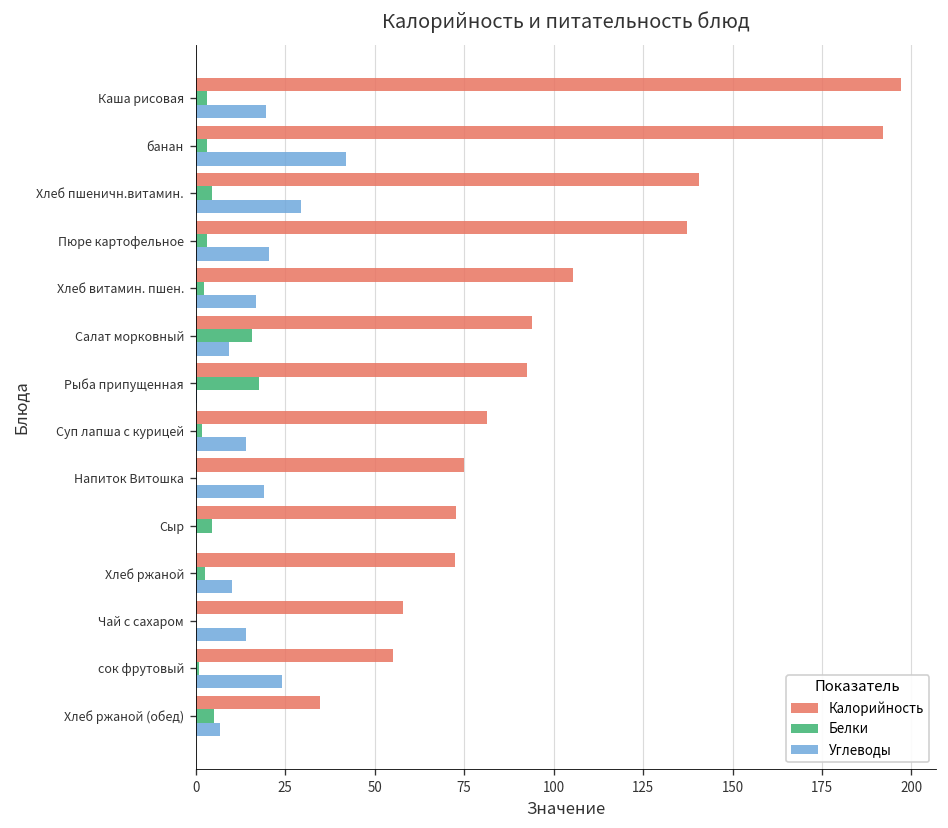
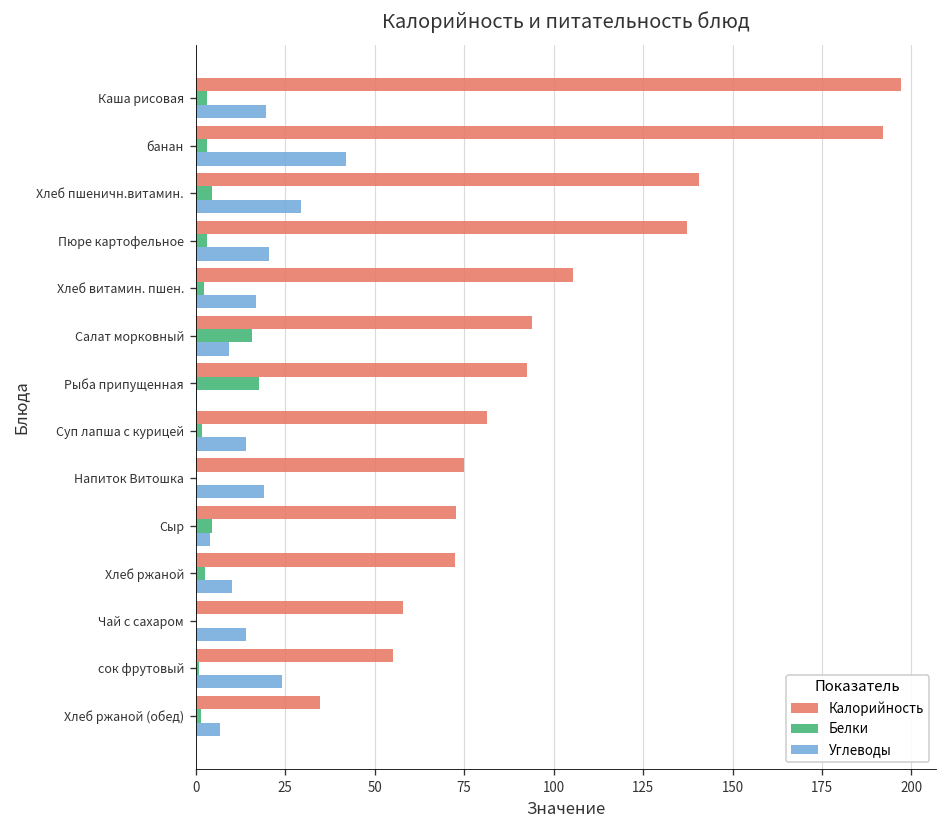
  {
    "Калорийность": {
      "Каша рисовая": 197,
      "банан": 192,
      "Хлеб пшеничн.витамин.": 141,
      "Пюре картофельное": 137,
      "Хлеб витамин. пшен.": 106,
      "Салат морковный": 94,
      "Рыба припущенная": 93,
      "Суп лапша с курицей": 82,
      "Напиток Витошка": 75,
      "Сыр": 73,
      "Хлеб ржаной": 72,
      "Чай с сахаром": 58,
      "сок фрутовый": 55,
      "Хлеб ржаной (обед)": 35
    },
    "Белки": {
      "Каша рисовая": 3,
      "банан": 3,
      "Хлеб пшеничн.витамин.": 5,
      "Пюре картофельное": 3,
      "Хлеб витамин. пшен.": 2,
      "Салат морковный": 16,
      "Рыба припущенная": 18,
      "Суп лапша с курицей": 2,
      "Напиток Витошка": 0,
      "Сыр": 5,
      "Хлеб ржаной": 3,
-     "Хлеб ржаной (обед)": 5
+     "Хлеб ржаной (обед)": 1
    },
    "Углеводы": {
      "Каша рисовая": 20,
      "банан": 42,
      "Хлеб пшеничн.витамин.": 30,
      "Пюре картофельное": 21,
      "Хлеб витамин. пшен.": 17,
      "Салат морковный": 9,
      "Суп лапша с курицей": 14,
      "Напиток Витошка": 19,
-     "Сыр": 0,
+     "Сыр": 4,
      "Хлеб ржаной": 10,
      "Чай с сахаром": 14,
      "сок фрутовый": 24,
      "Хлеб ржаной (обед)": 7
    }
  }
